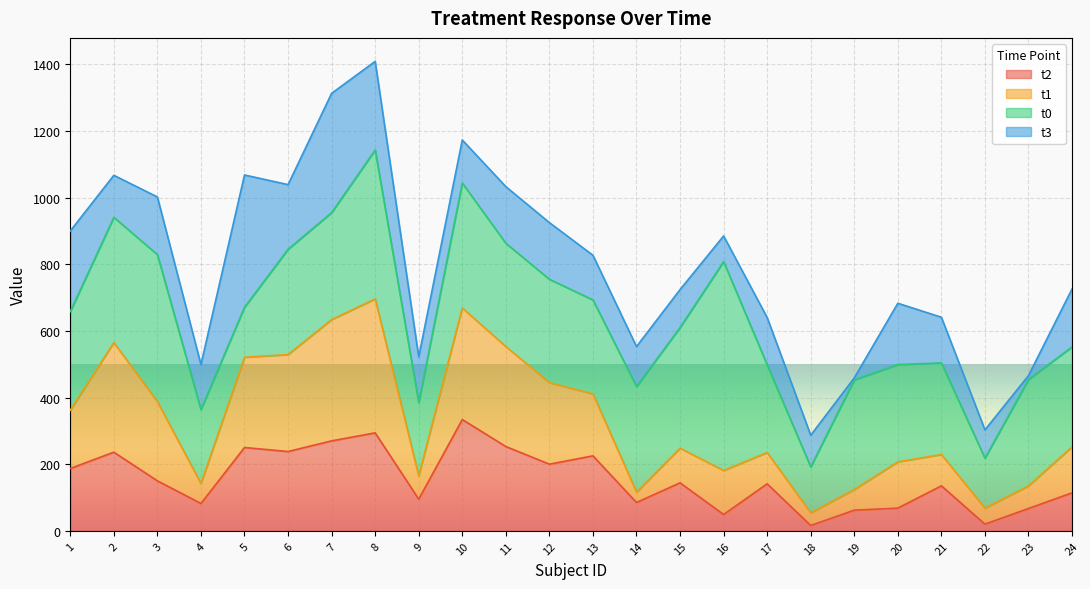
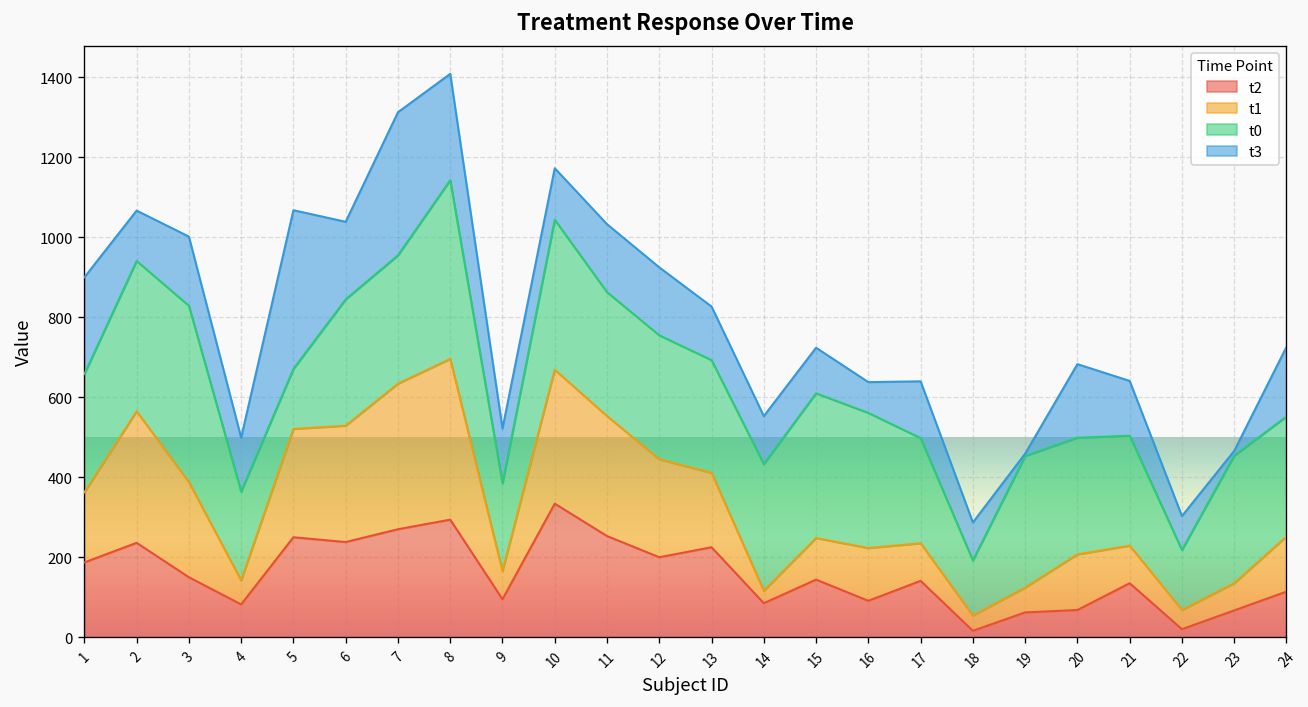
  {
    "t2": {
      "1": 190,
      "2": 240,
      "3": 150,
      "4": 80,
      "5": 250,
      "6": 240,
      "7": 270,
      "8": 290,
      "9": 100,
      "10": 330,
      "11": 250,
      "12": 200,
      "13": 230,
      "14": 90,
      "15": 140,
-     "16": 50,
+     "16": 90,
      "17": 140,
      "18": 20,
      "19": 60,
      "20": 70,
      "21": 140,
      "22": 20,
      "23": 70,
      "24": 110
    },
    "t1": {
      "1": 180,
      "2": 330,
      "3": 240,
      "4": 60,
      "5": 270,
      "6": 290,
      "7": 360,
      "8": 400,
      "9": 70,
      "10": 340,
      "11": 300,
      "12": 250,
      "13": 190,
      "14": 30,
      "15": 100,
      "16": 130,
      "17": 90,
      "18": 40,
      "19": 60,
      "20": 140,
      "21": 90,
      "22": 50,
      "23": 70,
      "24": 140
    },
    "t0": {
      "1": 300,
      "2": 380,
      "3": 440,
      "4": 220,
      "5": 150,
      "6": 320,
      "7": 320,
      "8": 450,
      "9": 220,
      "10": 380,
      "11": 310,
      "12": 310,
      "13": 280,
      "14": 320,
      "15": 360,
-     "16": 630,
+     "16": 340,
      "17": 260,
      "18": 140,
      "20": 290,
      "21": 280,
      "22": 150,
      "23": 320,
      "24": 300
    },
    "t3": {
      "1": 240,
      "2": 130,
      "3": 170,
      "4": 140,
      "5": 400,
      "6": 190,
      "7": 360,
      "8": 270,
      "9": 140,
      "10": 130,
      "11": 170,
      "12": 170,
      "13": 130,
      "14": 120,
      "15": 110,
      "16": 80,
      "17": 140,
      "18": 100,
      "20": 180,
      "21": 140,
      "22": 90,
      "23": 10,
      "24": 170
    }
  }
